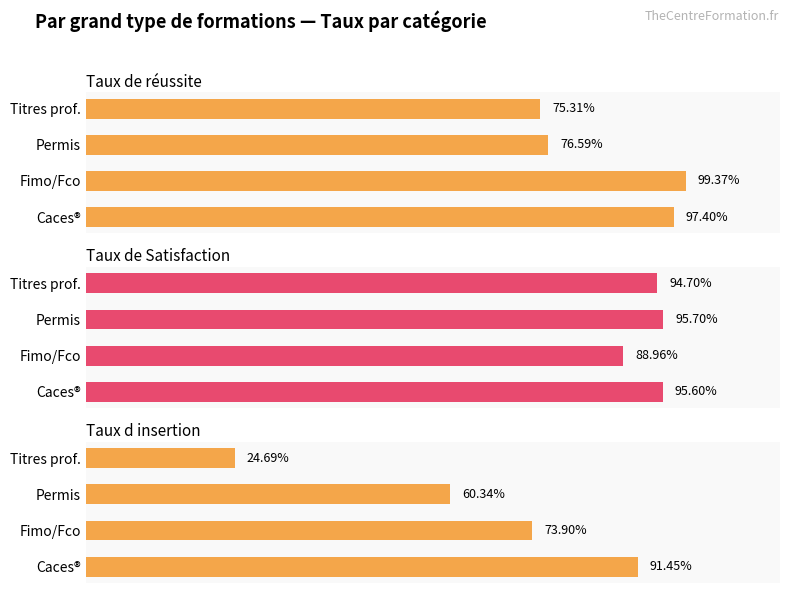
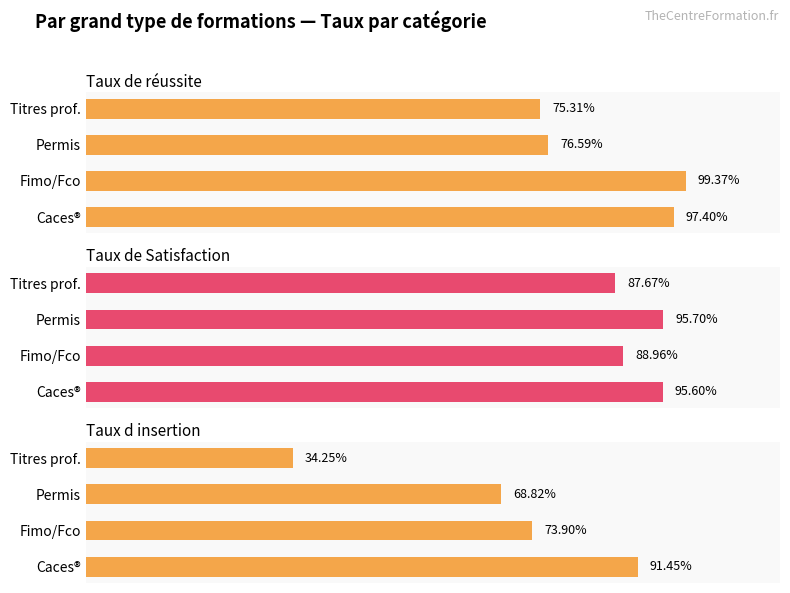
  {
    "Taux de réussite": {
      "Titres prof.": "75.31%",
      "Permis": "76.59%",
      "Fimo/Fco": "99.37%",
      "Caces®": "97.40%"
    },
    "Taux de Satisfaction": {
-     "Titres prof.": "94.70%",
+     "Titres prof.": "87.67%",
      "Permis": "95.70%",
      "Fimo/Fco": "88.96%",
      "Caces®": "95.60%"
    },
    "Taux d insertion": {
-     "Titres prof.": "24.69%",
-     "Permis": "60.34%",
+     "Titres prof.": "34.25%",
+     "Permis": "68.82%",
      "Fimo/Fco": "73.90%",
      "Caces®": "91.45%"
    }
  }
